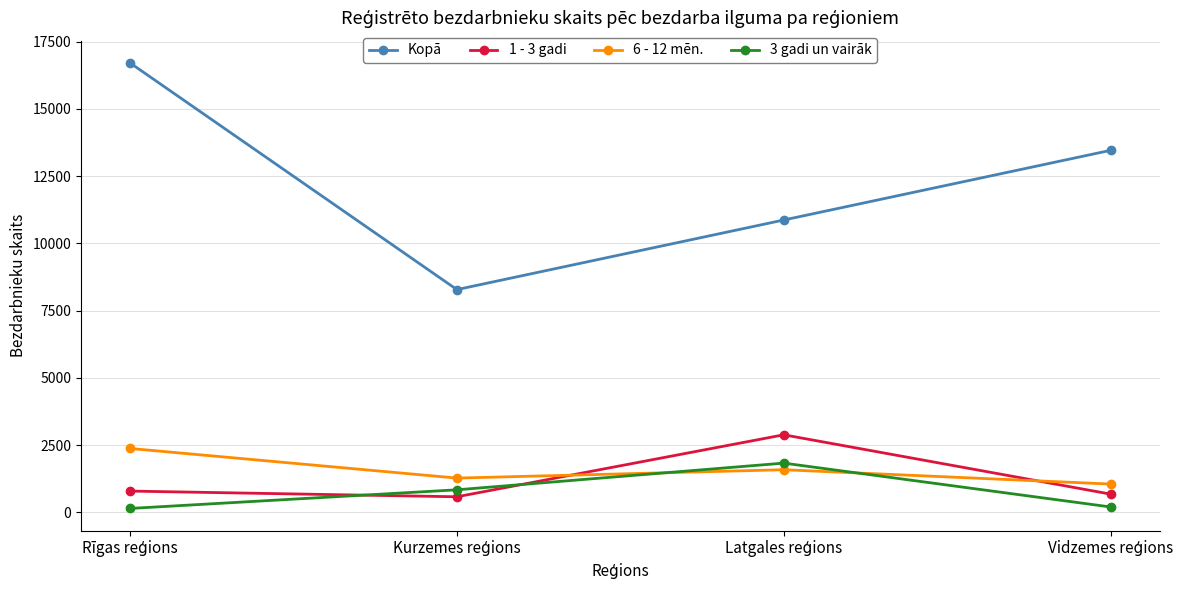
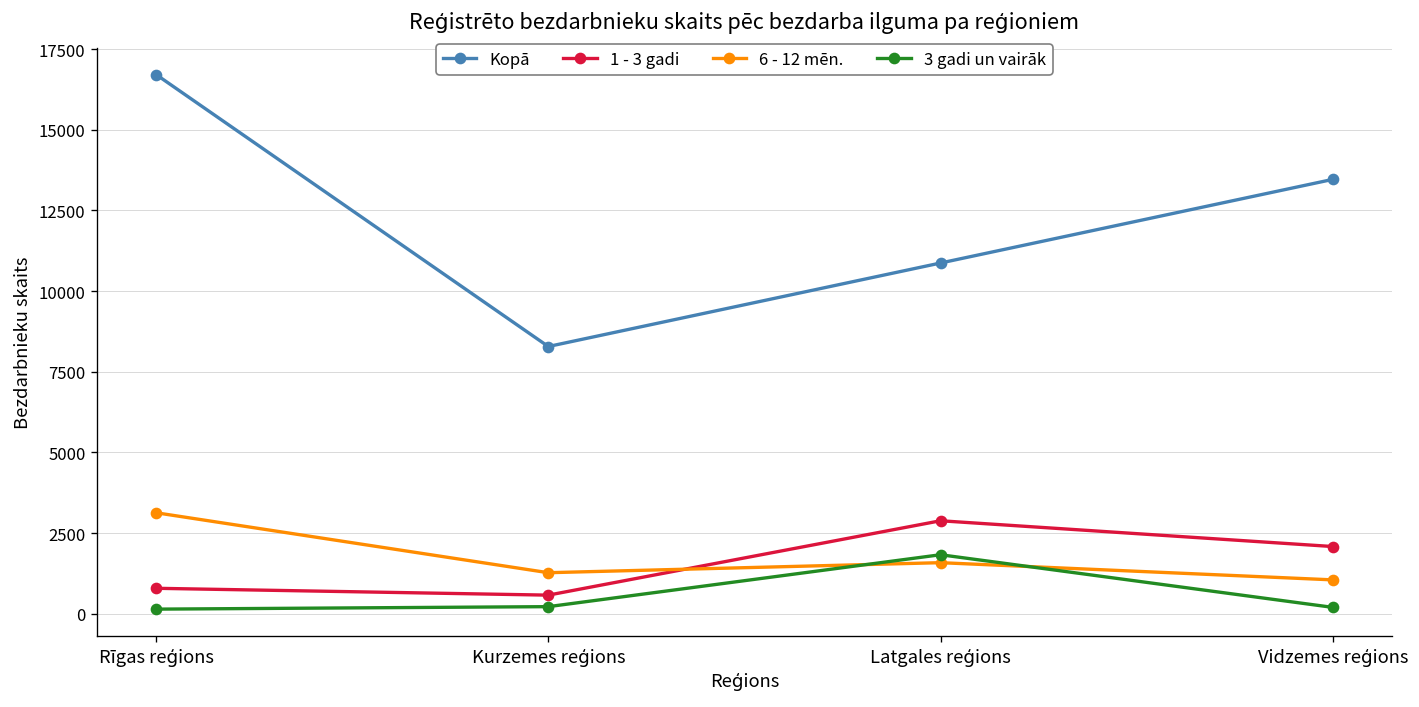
  {
    "Kopā": {
      "Rīgas reģions": 16700,
      "Kurzemes reģions": 8300,
      "Latgales reģions": 10900,
      "Vidzemes reģions": 13500
    },
    "1 - 3 gadi": {
      "Rīgas reģions": 800,
      "Kurzemes reģions": 600,
      "Latgales reģions": 2900,
-     "Vidzemes reģions": 700
+     "Vidzemes reģions": 2100
    },
    "6 - 12 mēn.": {
-     "Rīgas reģions": 2400,
+     "Rīgas reģions": 3100,
      "Kurzemes reģions": 1300,
      "Latgales reģions": 1600,
      "Vidzemes reģions": 1000
    },
    "3 gadi un vairāk": {
      "Rīgas reģions": 100,
-     "Kurzemes reģions": 800,
+     "Kurzemes reģions": 200,
      "Latgales reģions": 1800,
      "Vidzemes reģions": 200
    }
  }
